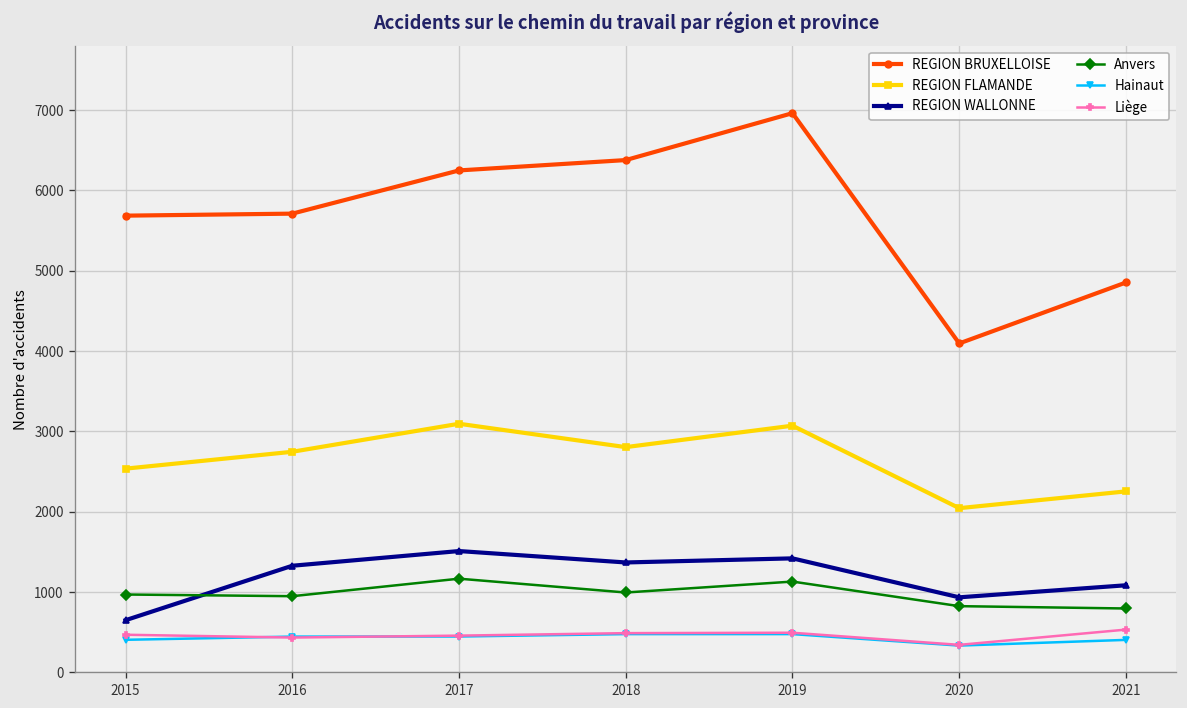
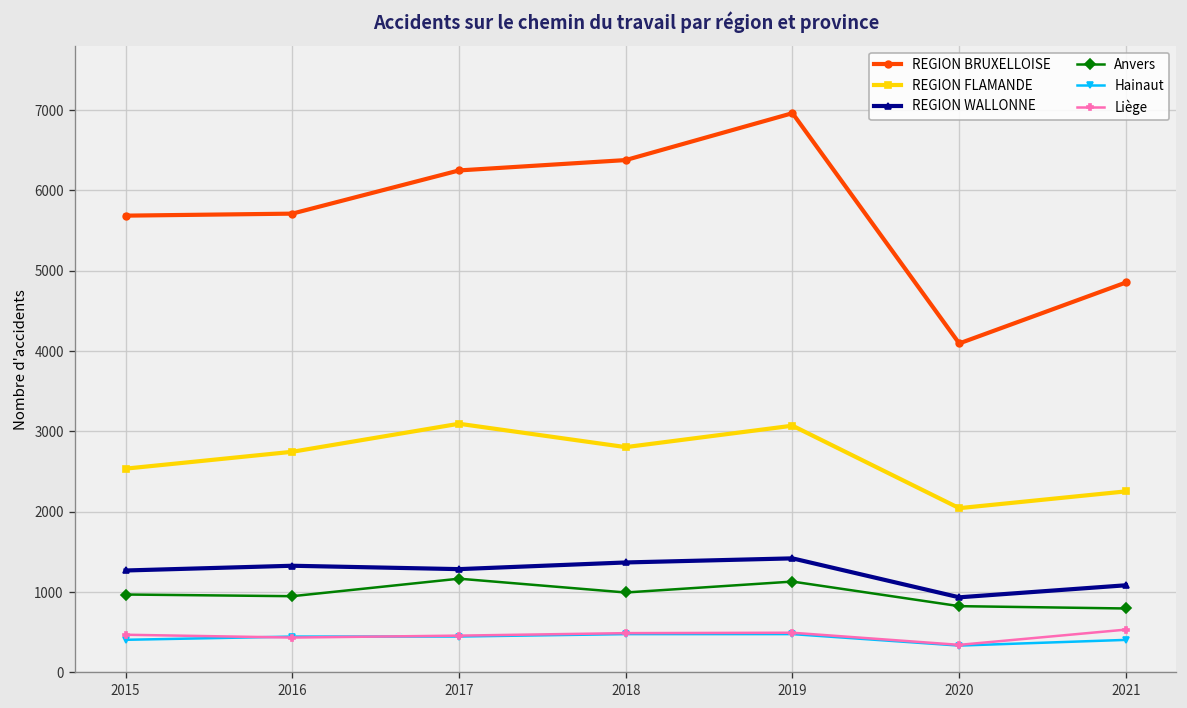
  {
    "REGION BRUXELLOISE": {
      "2015": 5700,
      "2016": 5700,
      "2017": 6200,
      "2018": 6400,
      "2019": 7000,
      "2020": 4100,
      "2021": 4900
    },
    "REGION FLAMANDE": {
      "2015": 2500,
      "2016": 2700,
      "2017": 3100,
      "2018": 2800,
      "2019": 3100,
      "2020": 2000,
      "2021": 2300
    },
    "REGION WALLONNE": {
-     "2015": 600,
+     "2015": 1300,
      "2016": 1300,
-     "2017": 1500,
+     "2017": 1300,
      "2018": 1400,
      "2019": 1400,
      "2020": 900,
      "2021": 1100
    },
    "Anvers": {
      "2015": 1000,
      "2016": 900,
      "2017": 1200,
      "2018": 1000,
      "2019": 1100,
      "2020": 800,
      "2021": 800
    },
    "Hainaut": {
      "2015": 400,
      "2021": 400
    },
    "Liège": {
      "2015": 500,
      "2021": 500
    }
  }
